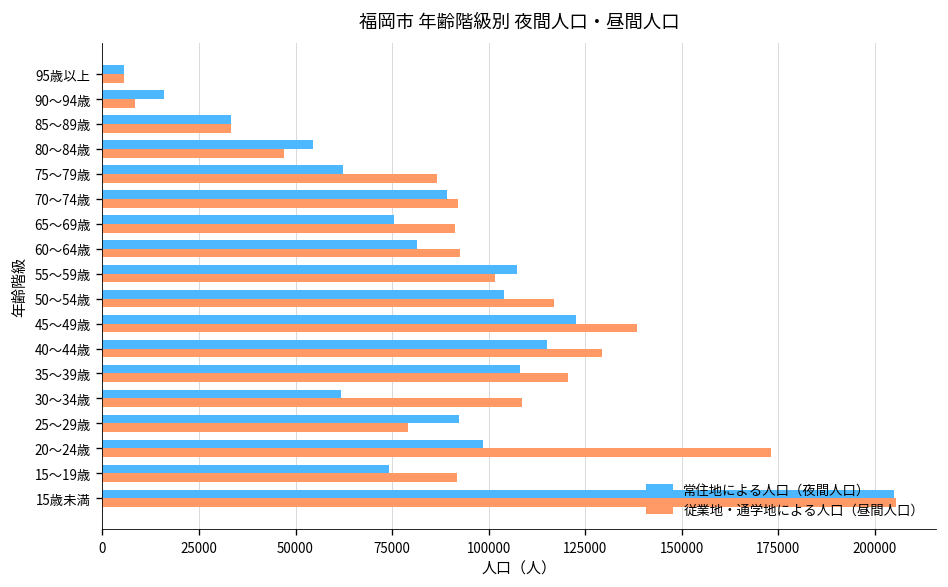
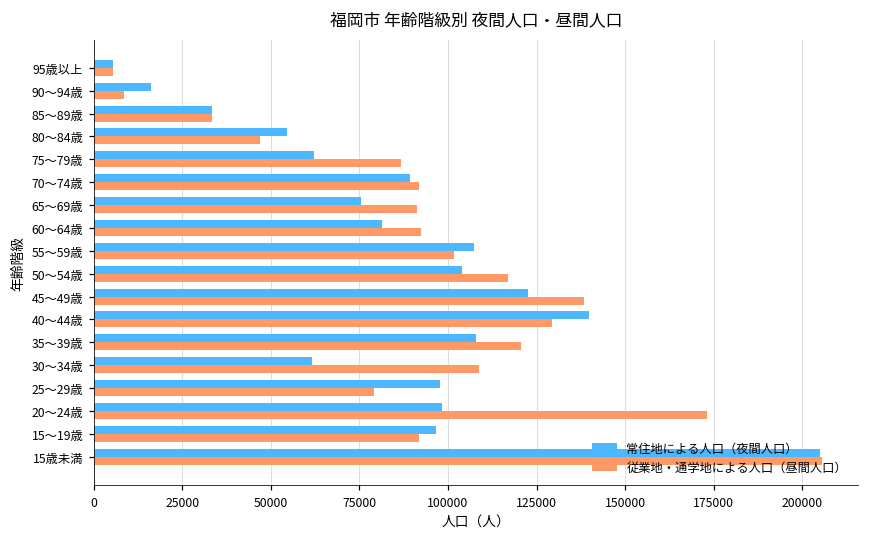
  {
    "常住地による人口（夜間人口）": {
      "95歳以上": 5000,
      "90～94歳": 16000,
      "85～89歳": 33000,
      "80～84歳": 55000,
      "75～79歳": 62000,
      "70～74歳": 89000,
      "65～69歳": 76000,
      "60～64歳": 81000,
      "55～59歳": 107000,
      "50～54歳": 104000,
      "45～49歳": 123000,
-     "40～44歳": 115000,
+     "40～44歳": 140000,
      "35～39歳": 108000,
      "30～34歳": 62000,
-     "25～29歳": 92000,
+     "25～29歳": 98000,
      "20～24歳": 98000,
-     "15～19歳": 74000,
+     "15～19歳": 97000,
      "15歳未満": 205000
    },
    "従業地・通学地による人口（昼間人口）": {
      "95歳以上": 5000,
      "90～94歳": 8000,
      "85～89歳": 33000,
      "80～84歳": 47000,
      "75～79歳": 87000,
      "70～74歳": 92000,
      "65～69歳": 91000,
      "60～64歳": 92000,
      "55～59歳": 102000,
      "50～54歳": 117000,
      "45～49歳": 139000,
      "40～44歳": 129000,
      "35～39歳": 121000,
      "30～34歳": 109000,
      "25～29歳": 79000,
      "20～24歳": 173000,
      "15～19歳": 92000,
      "15歳未満": 206000
    }
  }
